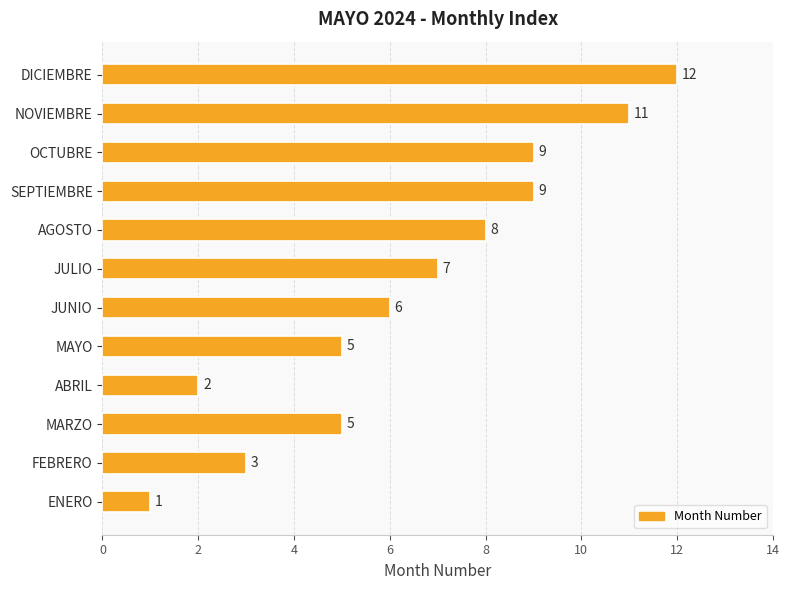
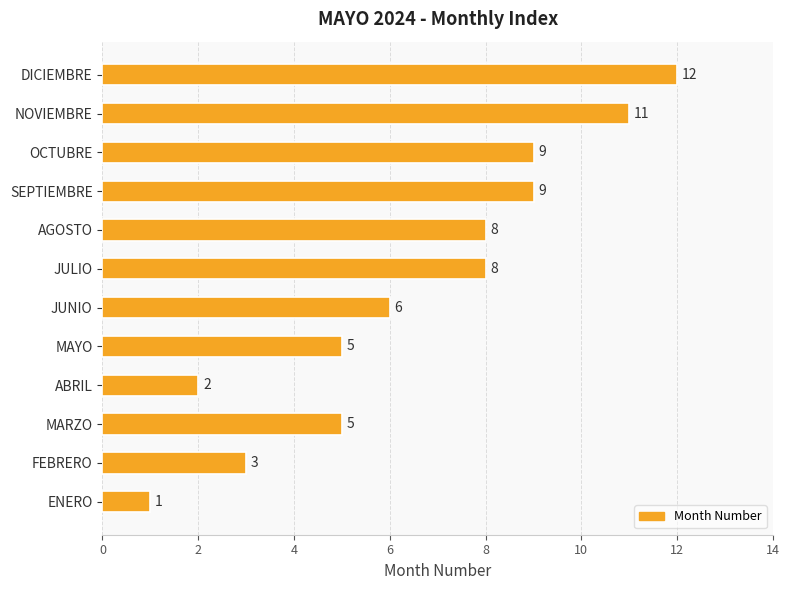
  {
    "DICIEMBRE": 12,
    "NOVIEMBRE": 11,
    "OCTUBRE": 9,
    "SEPTIEMBRE": 9,
    "AGOSTO": 8,
-   "JULIO": 7,
+   "JULIO": 8,
    "JUNIO": 6,
    "MAYO": 5,
    "ABRIL": 2,
    "MARZO": 5,
    "FEBRERO": 3,
    "ENERO": 1
  }
